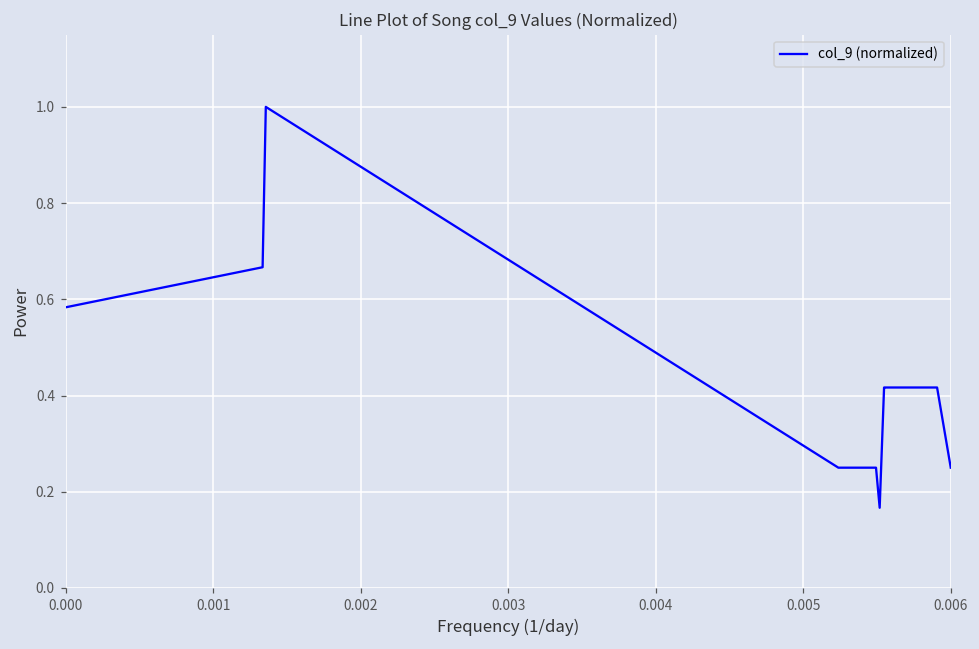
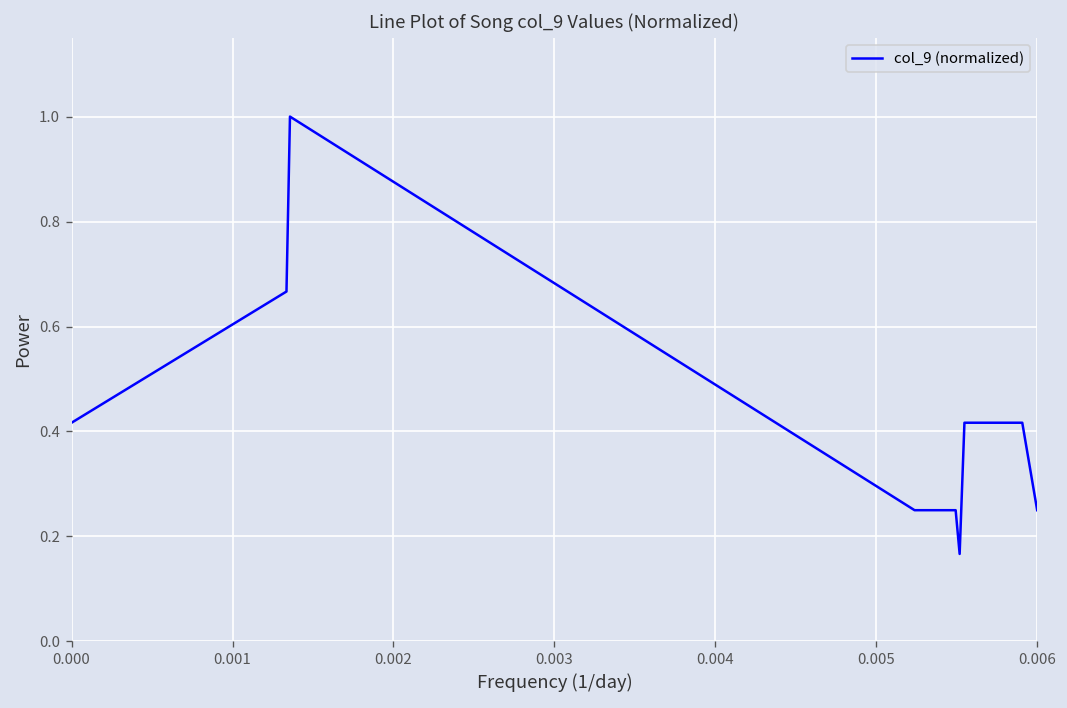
  {
-   "0.000": 0.58,
+   "0.000": 0.42,
    "0.006": 0.25
  }
